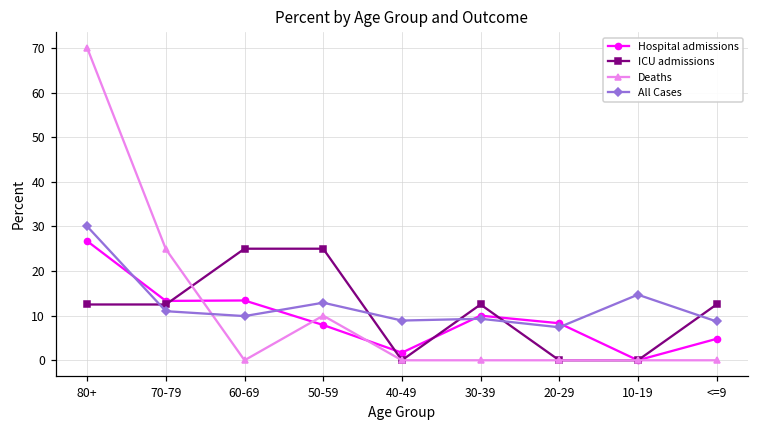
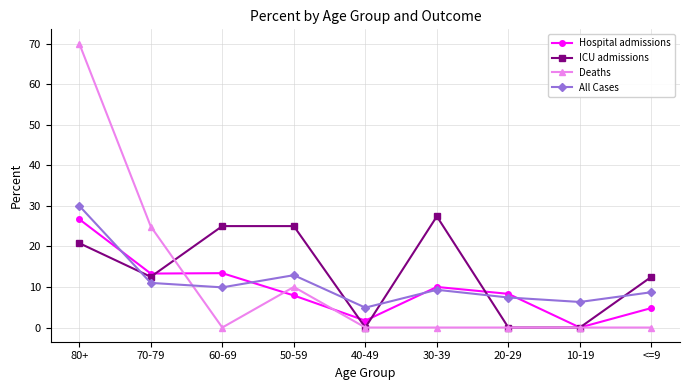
  {
    "Hospital admissions": {
      "80+": 27,
      "70-79": 13,
      "60-69": 13,
      "50-59": 8,
      "40-49": 2,
      "30-39": 10,
      "20-29": 8,
      "<=9": 5
    },
    "ICU admissions": {
-     "80+": 13,
+     "80+": 21,
      "70-79": 13,
      "60-69": 25,
      "50-59": 25,
-     "30-39": 13,
+     "30-39": 27,
      "<=9": 13
    },
    "Deaths": {
      "80+": 70,
      "70-79": 25,
      "60-69": 0,
      "50-59": 10,
      "30-39": 0,
      "<=9": 0
    },
    "All Cases": {
      "80+": 30,
      "70-79": 11,
      "60-69": 10,
      "50-59": 13,
-     "40-49": 9,
+     "40-49": 5,
      "30-39": 9,
      "20-29": 7,
-     "10-19": 15,
+     "10-19": 6,
      "<=9": 9
    }
  }
